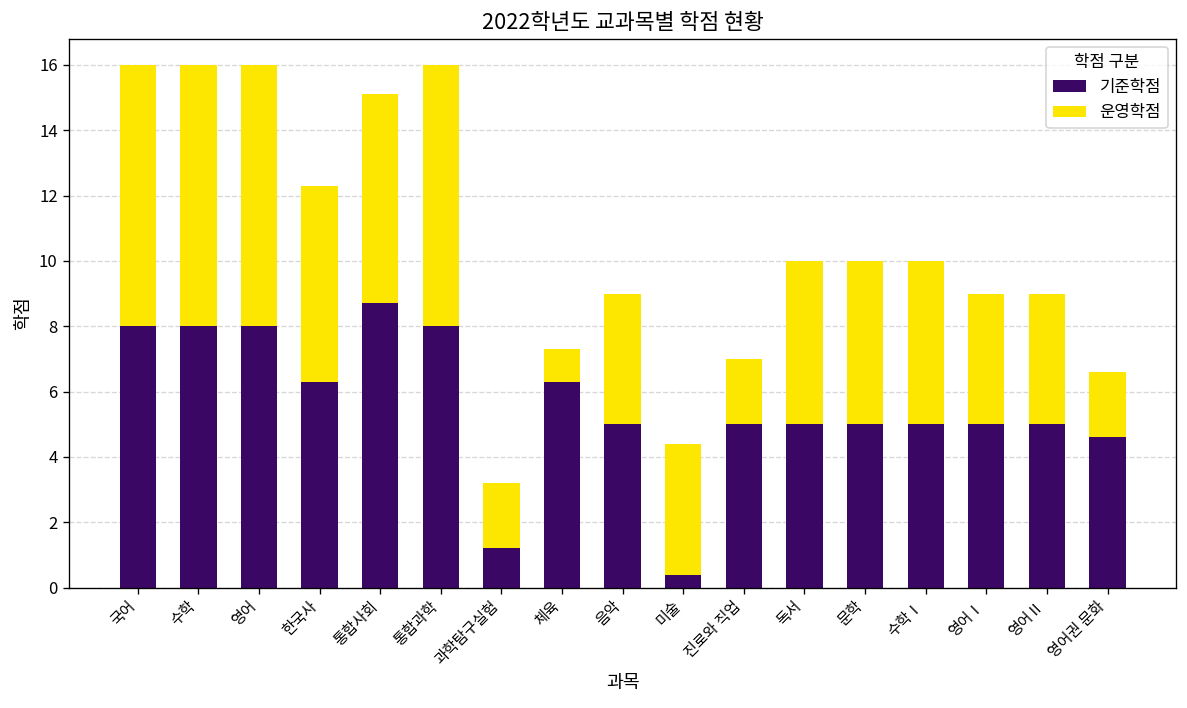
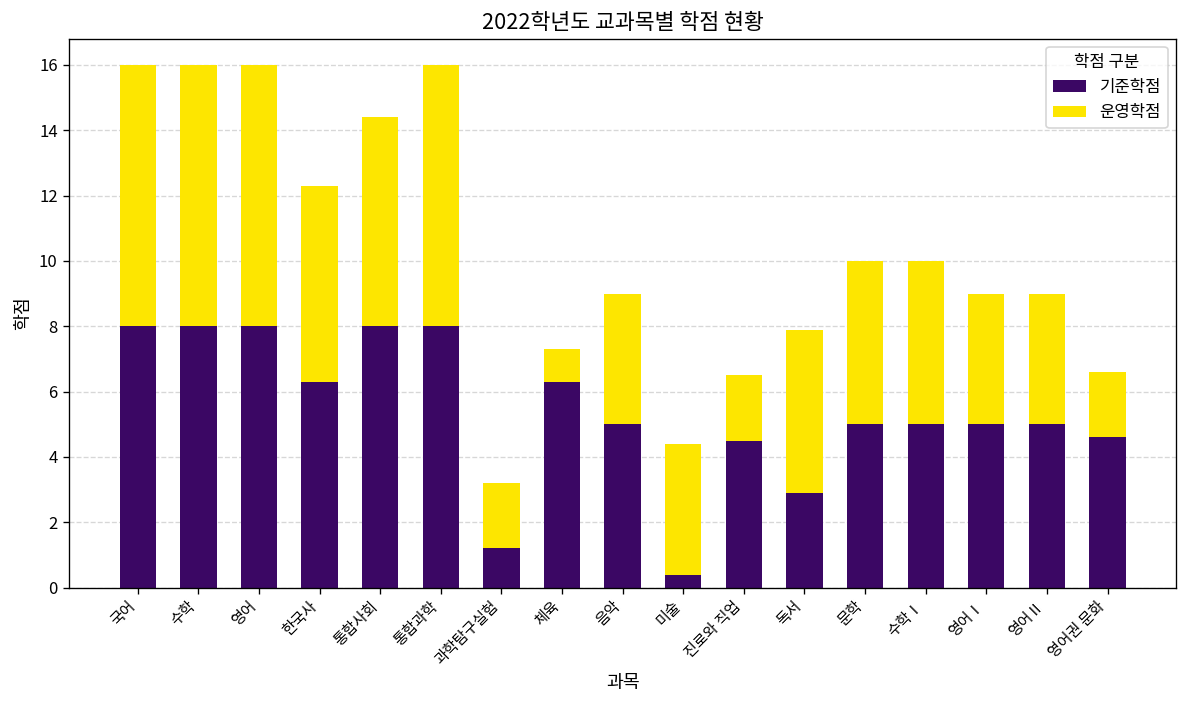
  {
    "기준학점": {
      "국어": 8.0,
      "수학": 8.0,
      "영어": 8.0,
      "한국사": 6.3,
-     "통합사회": 8.7,
+     "통합사회": 8.0,
      "통합과학": 8.0,
      "과학탐구실험": 1.2,
      "체육": 6.3,
      "음악": 5.0,
      "미술": 0.4,
-     "진로와 직업": 5.0,
-     "독서": 5.0,
+     "진로와 직업": 4.5,
+     "독서": 2.9,
      "문학": 5.0,
      "수학Ⅰ": 5.0,
      "영어Ⅰ": 5.0,
      "영어Ⅱ": 5.0,
      "영어권 문화": 4.6
    },
    "운영학점": {
      "국어": 8.0,
      "수학": 8.0,
      "영어": 8.0,
      "한국사": 6.0,
      "통합사회": 6.4,
      "통합과학": 8.0,
      "과학탐구실험": 2.0,
      "체육": 1.0,
      "음악": 4.0,
      "미술": 4.0,
      "진로와 직업": 2.0,
      "독서": 5.0,
      "문학": 5.0,
      "수학Ⅰ": 5.0,
      "영어Ⅰ": 4.0,
      "영어Ⅱ": 4.0,
      "영어권 문화": 2.0
    }
  }
